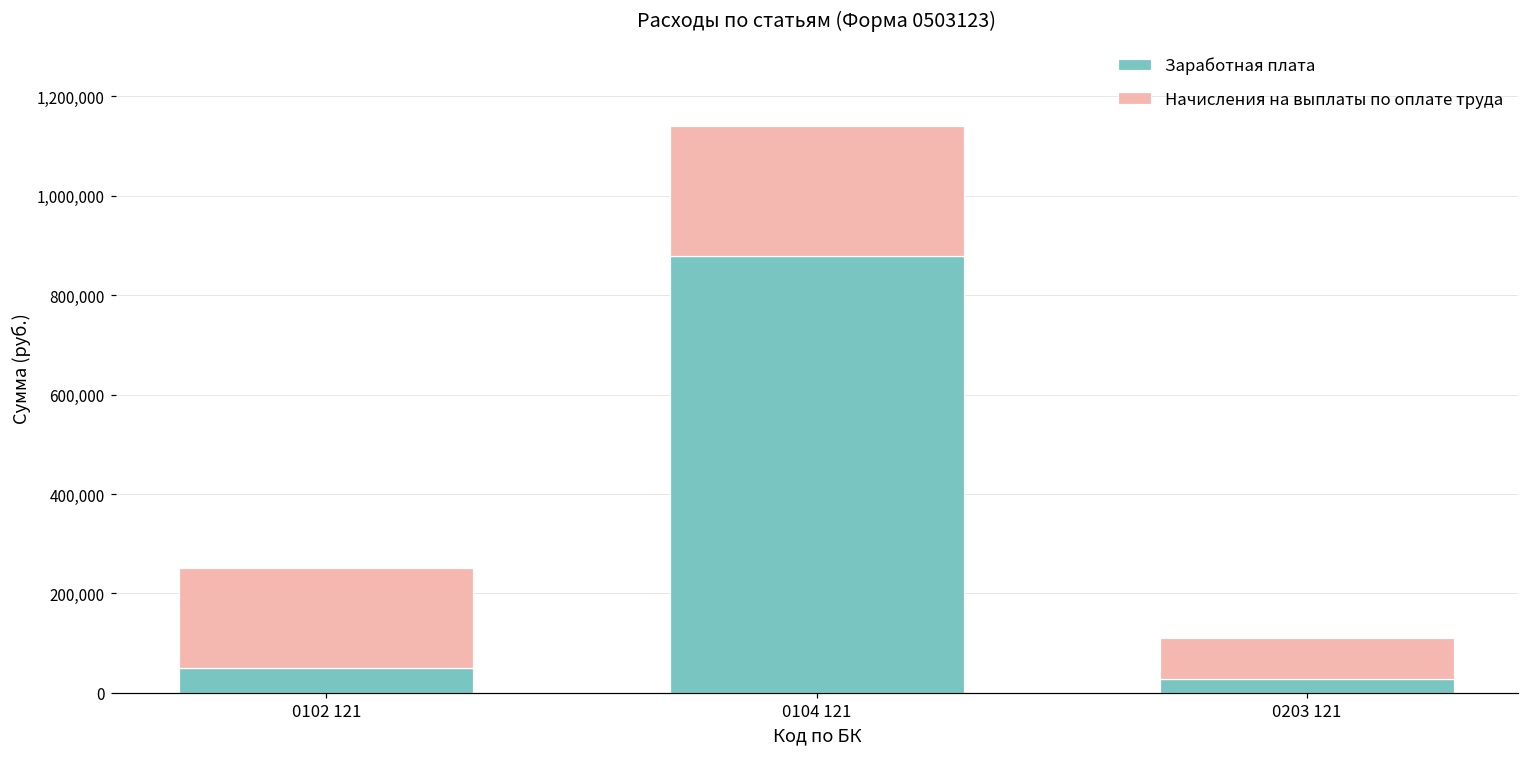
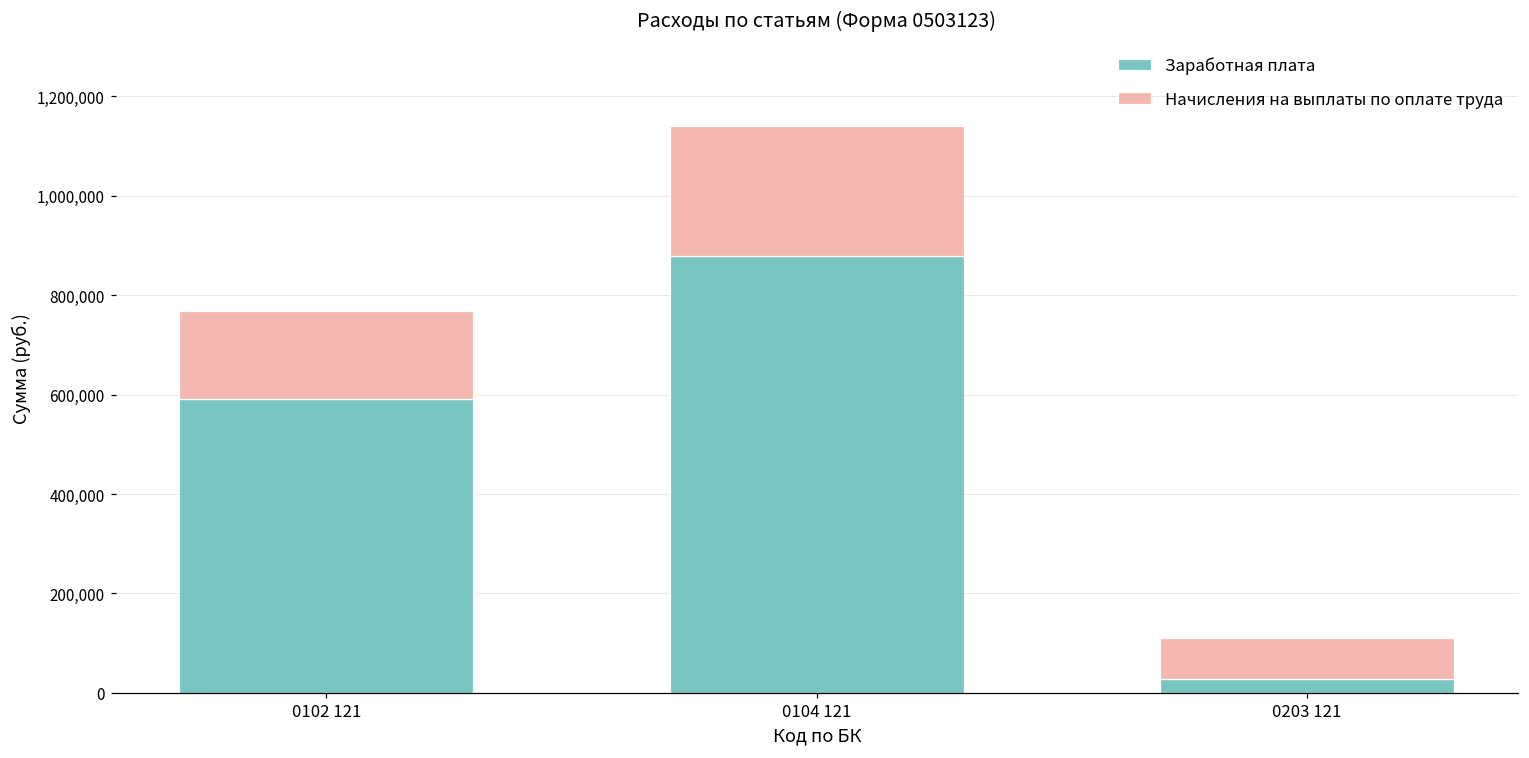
  {
    "Заработная плата": {
-     "0102 121": "50,000",
+     "0102 121": "590,000",
      "0104 121": "880,000",
      "0203 121": "30,000"
    },
    "Начисления на выплаты по оплате труда": {
-     "0102 121": "200,000",
+     "0102 121": "180,000",
      "0104 121": "260,000",
      "0203 121": "80,000"
    }
  }
